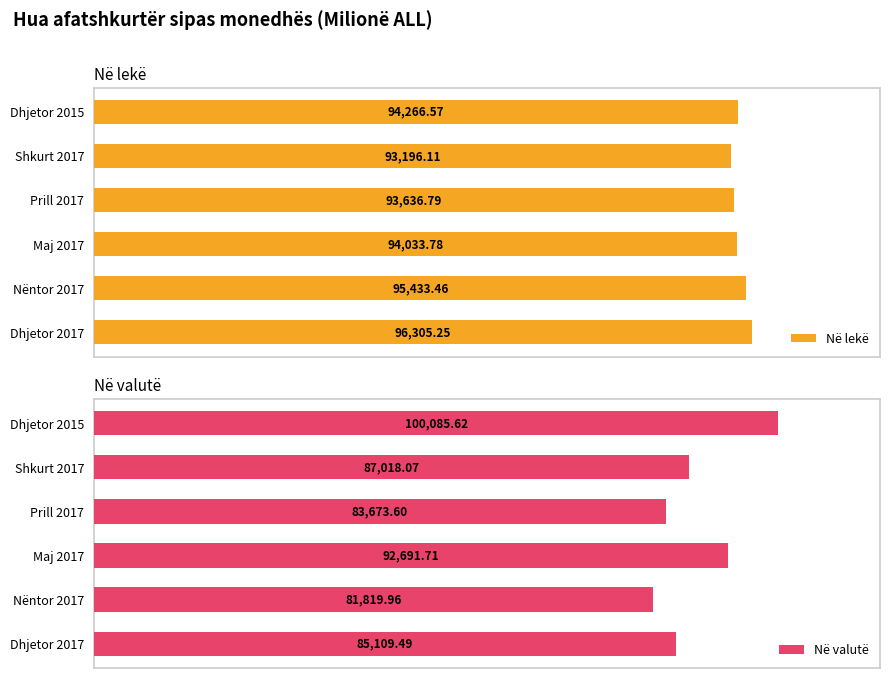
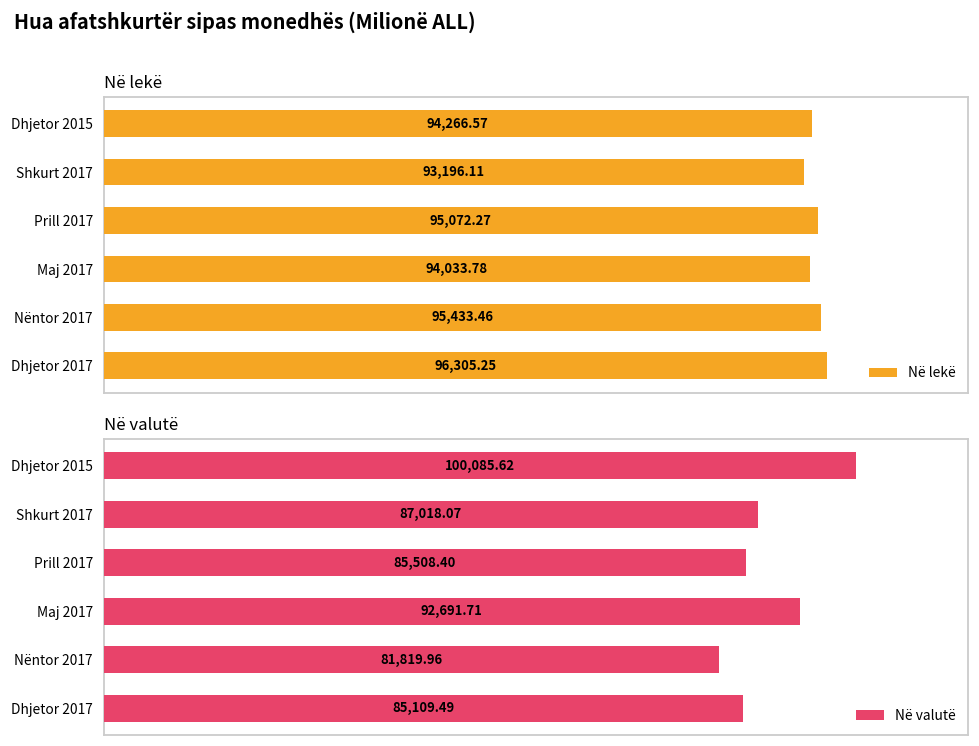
  {
    "Në lekë": {
      "Dhjetor 2015": "94,266.57",
      "Shkurt 2017": "93,196.11",
-     "Prill 2017": "93,636.79",
+     "Prill 2017": "95,072.27",
      "Maj 2017": "94,033.78",
      "Nëntor 2017": "95,433.46",
      "Dhjetor 2017": "96,305.25"
    },
    "Në valutë": {
      "Dhjetor 2015": "100,085.62",
      "Shkurt 2017": "87,018.07",
-     "Prill 2017": "83,673.60",
+     "Prill 2017": "85,508.40",
      "Maj 2017": "92,691.71",
      "Nëntor 2017": "81,819.96",
      "Dhjetor 2017": "85,109.49"
    }
  }
